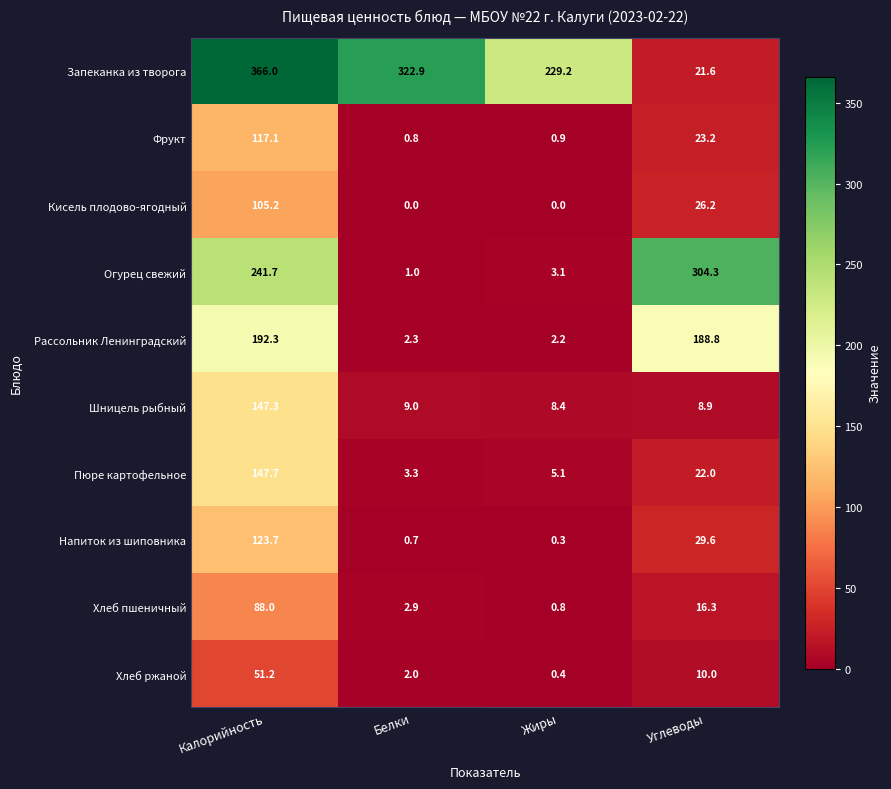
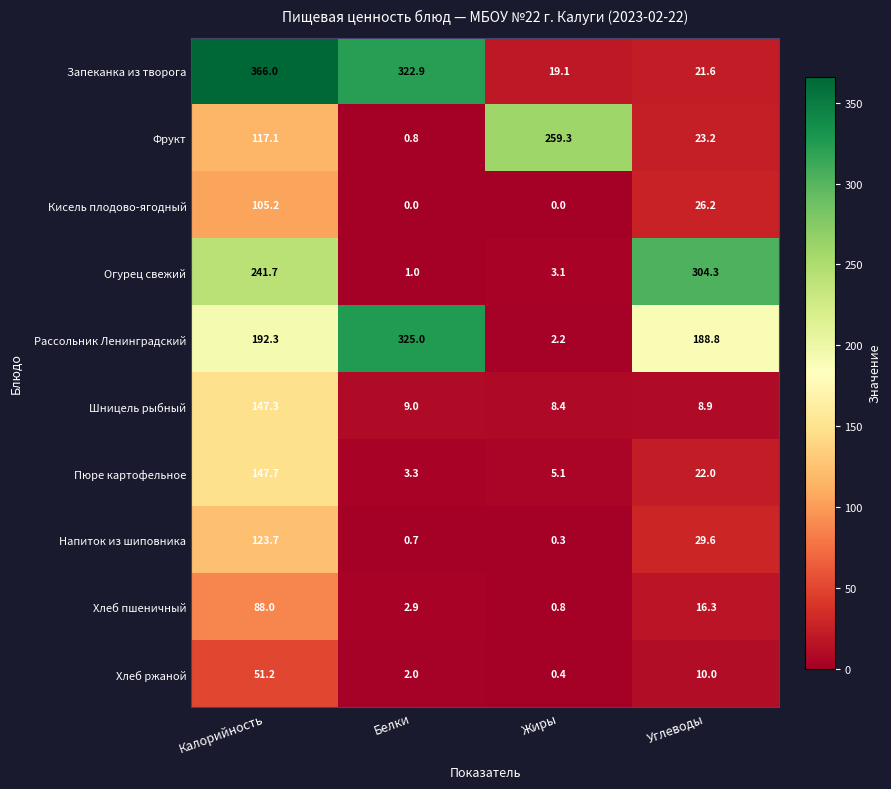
  {
    "Запеканка из творога": {
      "Калорийность": 366.0,
      "Белки": 322.9,
-     "Жиры": 229.2,
+     "Жиры": 19.1,
      "Углеводы": 21.6
    },
    "Фрукт": {
      "Калорийность": 117.1,
      "Белки": 0.8,
-     "Жиры": 0.9,
+     "Жиры": 259.3,
      "Углеводы": 23.2
    },
    "Кисель плодово-ягодный": {
      "Калорийность": 105.2,
      "Белки": 0.0,
      "Жиры": 0.0,
      "Углеводы": 26.2
    },
    "Огурец свежий": {
      "Калорийность": 241.7,
      "Белки": 1.0,
      "Жиры": 3.1,
      "Углеводы": 304.3
    },
    "Рассольник Ленинградский": {
      "Калорийность": 192.3,
-     "Белки": 2.3,
+     "Белки": 325.0,
      "Жиры": 2.2,
      "Углеводы": 188.8
    },
    "Шницель рыбный": {
      "Калорийность": 147.3,
      "Белки": 9.0,
      "Жиры": 8.4,
      "Углеводы": 8.9
    },
    "Пюре картофельное": {
      "Калорийность": 147.7,
      "Белки": 3.3,
      "Жиры": 5.1,
      "Углеводы": 22.0
    },
    "Напиток из шиповника": {
      "Калорийность": 123.7,
      "Белки": 0.7,
      "Жиры": 0.3,
      "Углеводы": 29.6
    },
    "Хлеб пшеничный": {
      "Калорийность": 88.0,
      "Белки": 2.9,
      "Жиры": 0.8,
      "Углеводы": 16.3
    },
    "Хлеб ржаной": {
      "Калорийность": 51.2,
      "Белки": 2.0,
      "Жиры": 0.4,
      "Углеводы": 10.0
    }
  }
